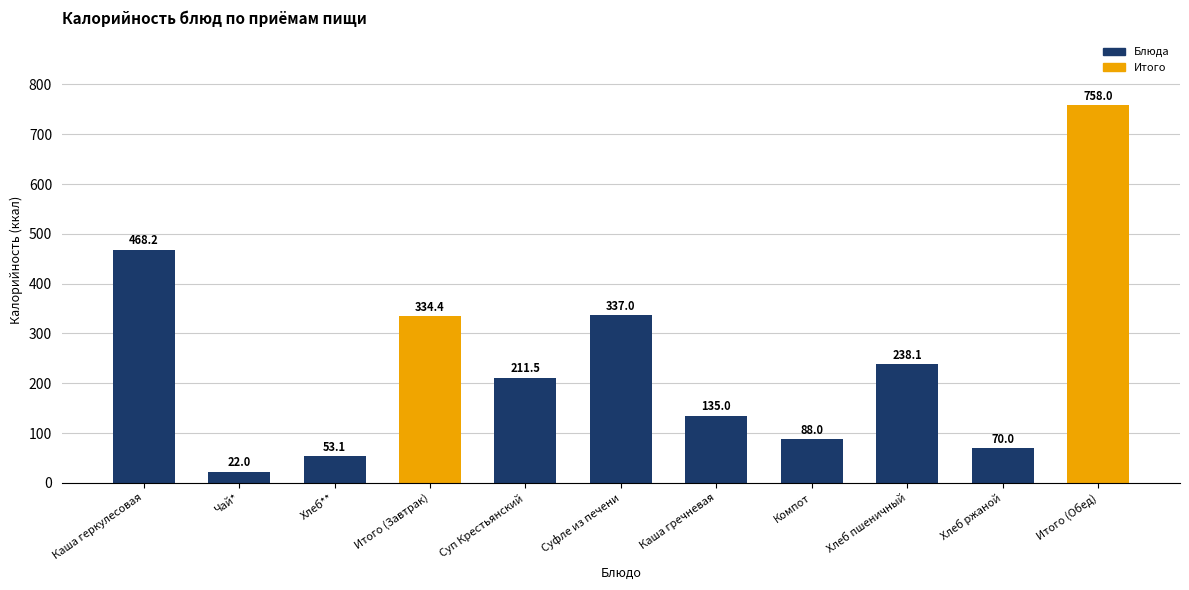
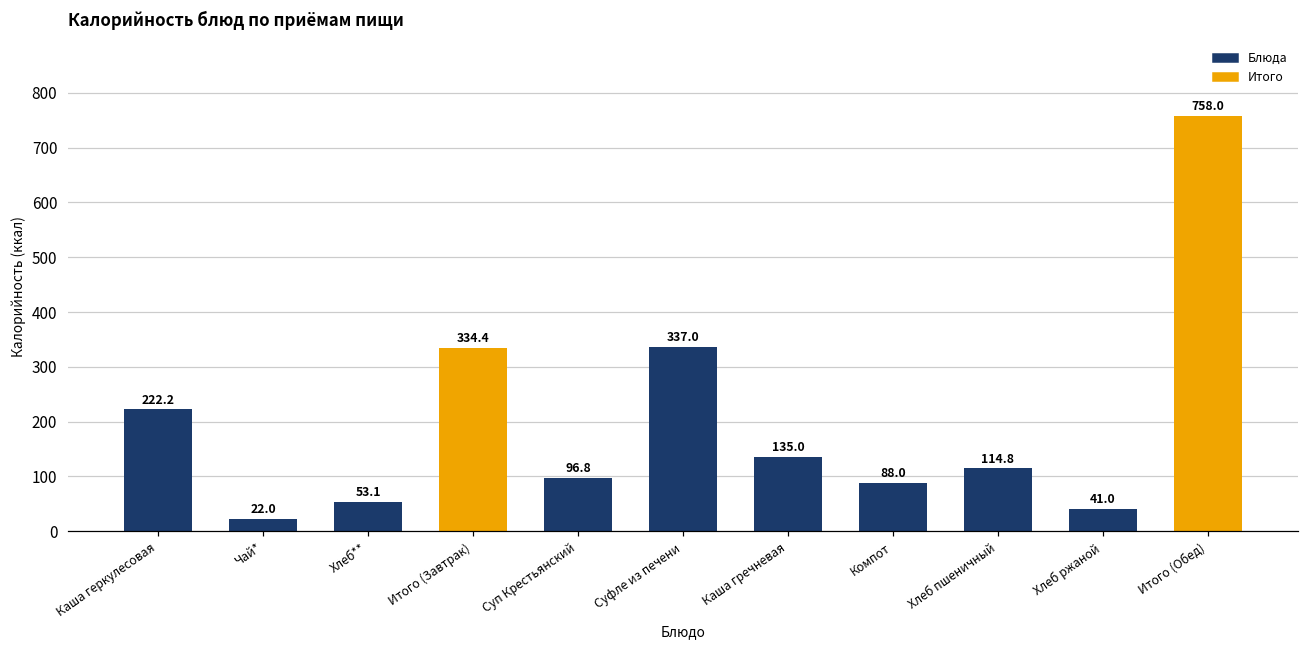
  {
-   "Каша геркулесовая": 468.2,
+   "Каша геркулесовая": 222.2,
    "Чай*": 22.0,
    "Хлеб**": 53.1,
    "Итого (Завтрак)": 334.4,
-   "Суп Крестьянский": 211.5,
+   "Суп Крестьянский": 96.8,
    "Суфле из печени": 337.0,
    "Каша гречневая": 135.0,
    "Компот": 88.0,
-   "Хлеб пшеничный": 238.1,
-   "Хлеб ржаной": 70.0,
+   "Хлеб пшеничный": 114.8,
+   "Хлеб ржаной": 41.0,
    "Итого (Обед)": 758.0
  }
